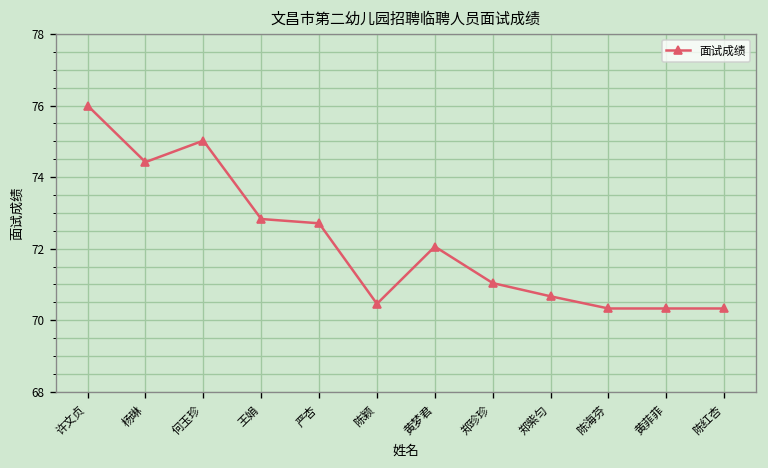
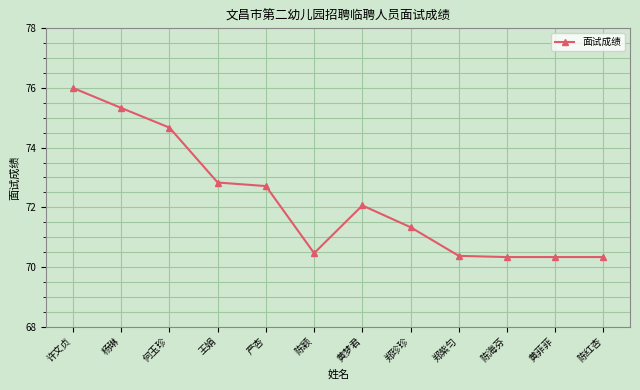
  {
    "许文贞": 76.0,
-   "杨琳": 74.4,
-   "何玉珍": 75.0,
+   "杨琳": 75.3,
+   "何玉珍": 74.7,
    "王娟": 72.8,
    "严杏": 72.7,
    "陈颖": 70.5,
    "黄梦君": 72.1,
-   "郑珍珍": 71.0,
-   "郑紫匀": 70.7,
+   "郑珍珍": 71.3,
+   "郑紫匀": 70.4,
    "陈海芬": 70.3,
    "黄菲菲": 70.3,
    "陈红杏": 70.3
  }
